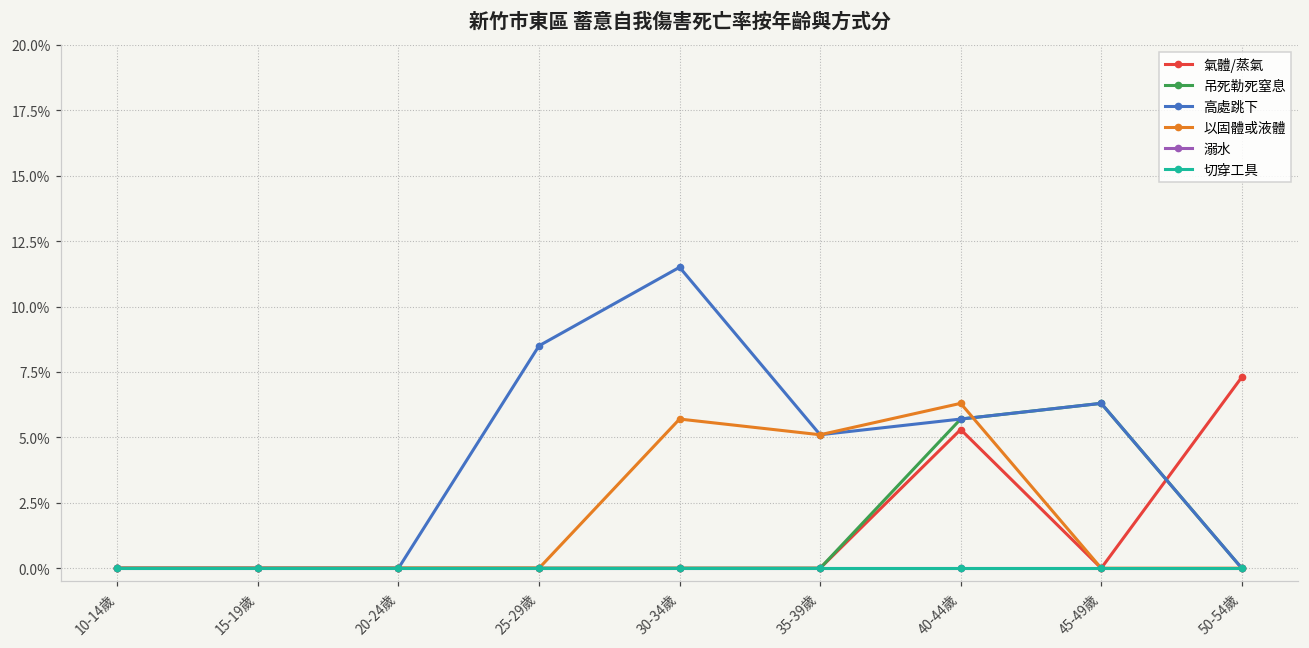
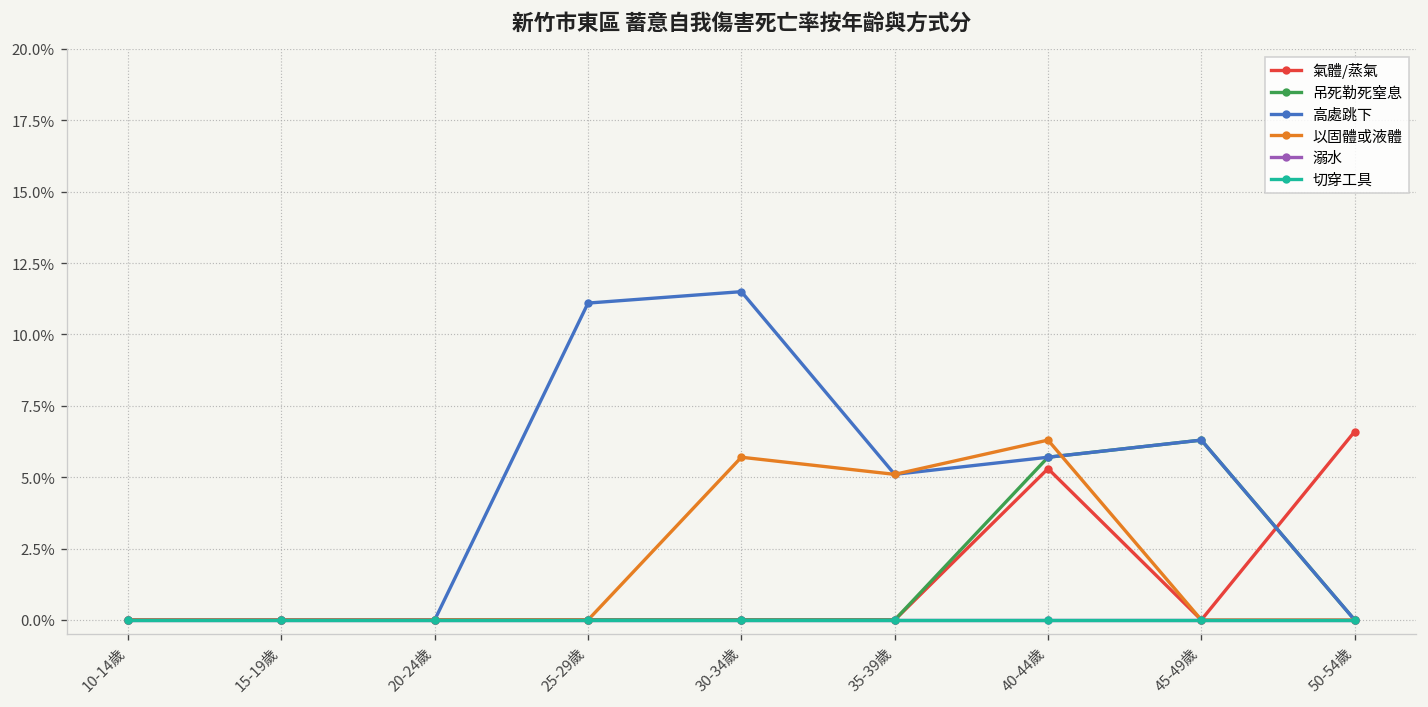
  {
    "氣體/蒸氣": {
      "40-44歲": "5.3%",
-     "50-54歲": "7.3%"
+     "50-54歲": "6.6%"
    },
    "高處跳下": {
-     "25-29歲": "8.5%",
+     "25-29歲": "11.1%",
      "30-34歲": "11.5%"
    },
    "以固體或液體": {
      "30-34歲": "5.7%",
      "40-44歲": "6.3%"
    },
    "切穿工具": {
      "40-44歲": "0.0%"
    }
  }
